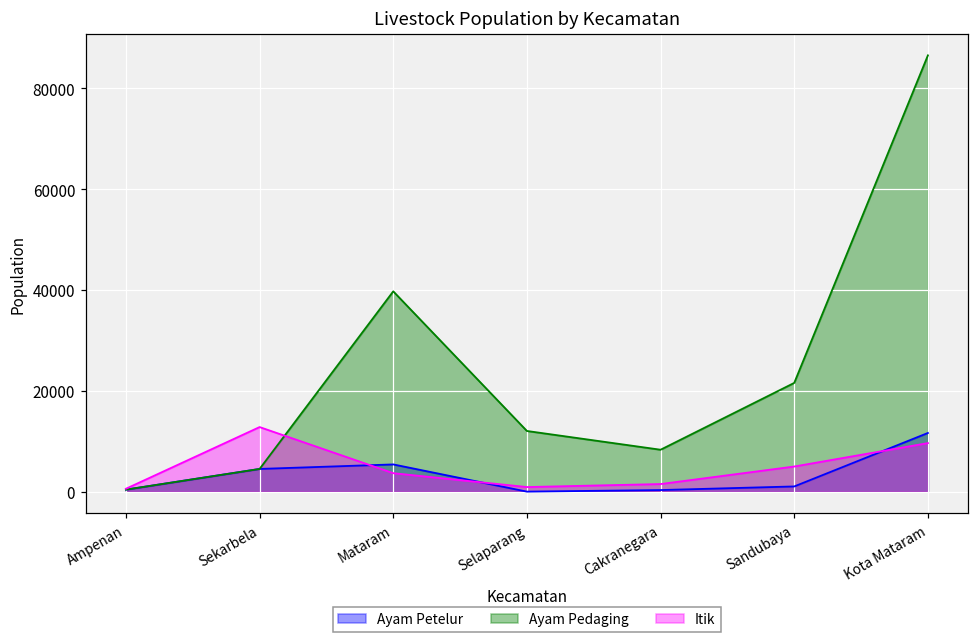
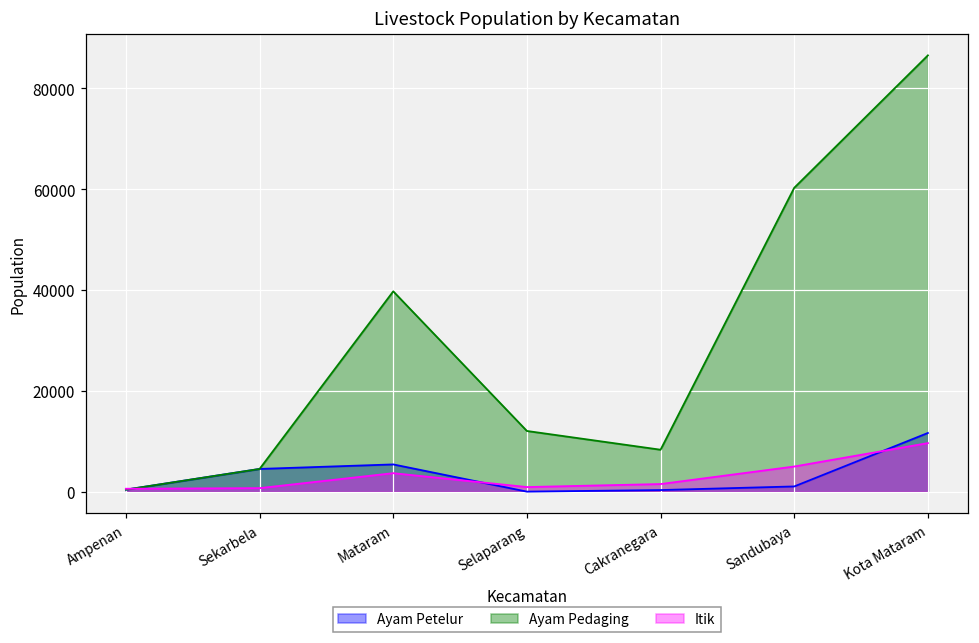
  {
    "Ayam Petelur": {
      "Mataram": 5000,
      "Selaparang": 0,
      "Cakranegara": 0,
      "Sandubaya": 1000,
      "Kota Mataram": 12000
    },
    "Ayam Pedaging": {
      "Mataram": 40000,
      "Selaparang": 12000,
      "Cakranegara": 8000,
-     "Sandubaya": 22000,
+     "Sandubaya": 60000,
      "Kota Mataram": 87000
    },
    "Itik": {
-     "Sekarbela": 13000,
+     "Sekarbela": 1000,
      "Mataram": 4000,
      "Selaparang": 1000,
      "Cakranegara": 2000,
      "Sandubaya": 5000,
      "Kota Mataram": 10000
    }
  }
